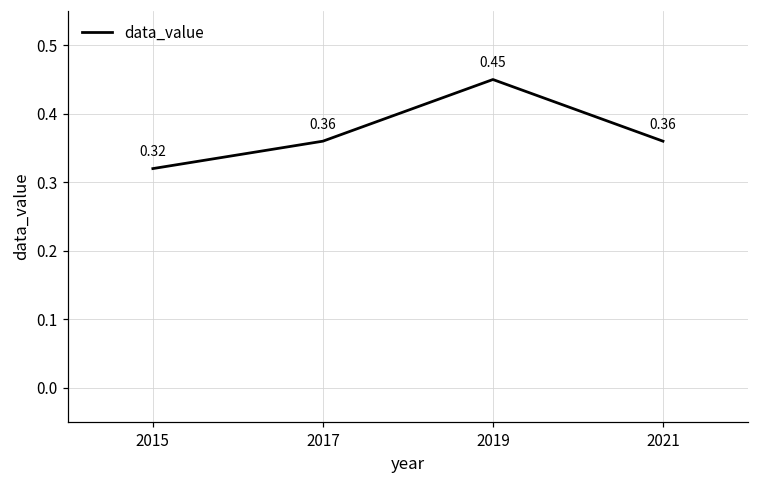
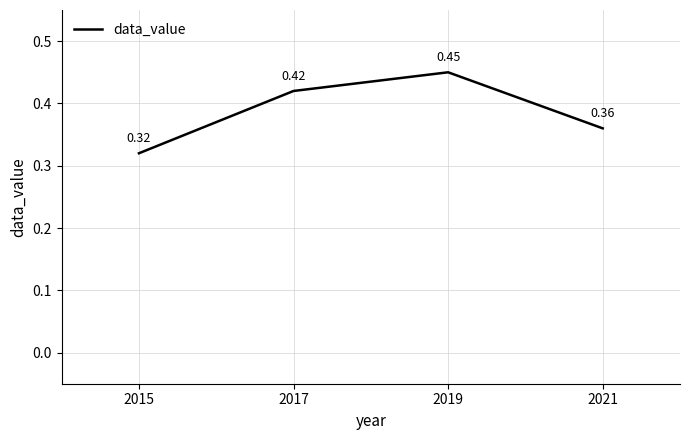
  {
    "2015": 0.32,
-   "2017": 0.36,
+   "2017": 0.42,
    "2019": 0.45,
    "2021": 0.36
  }
